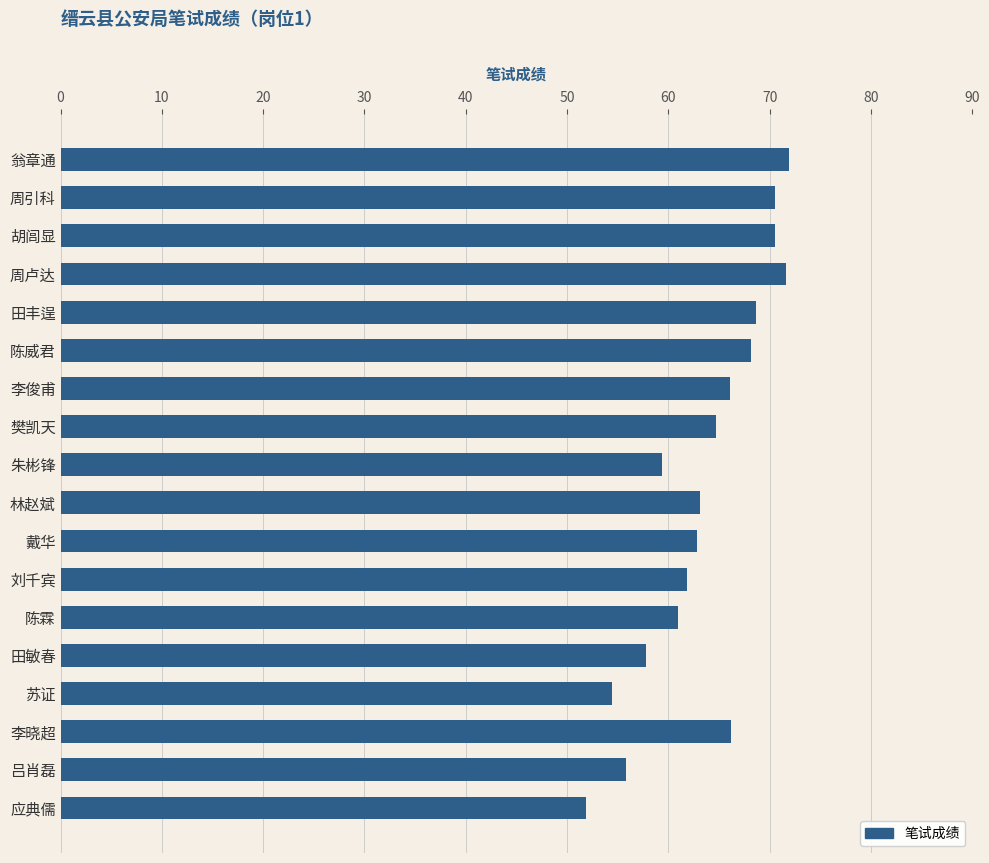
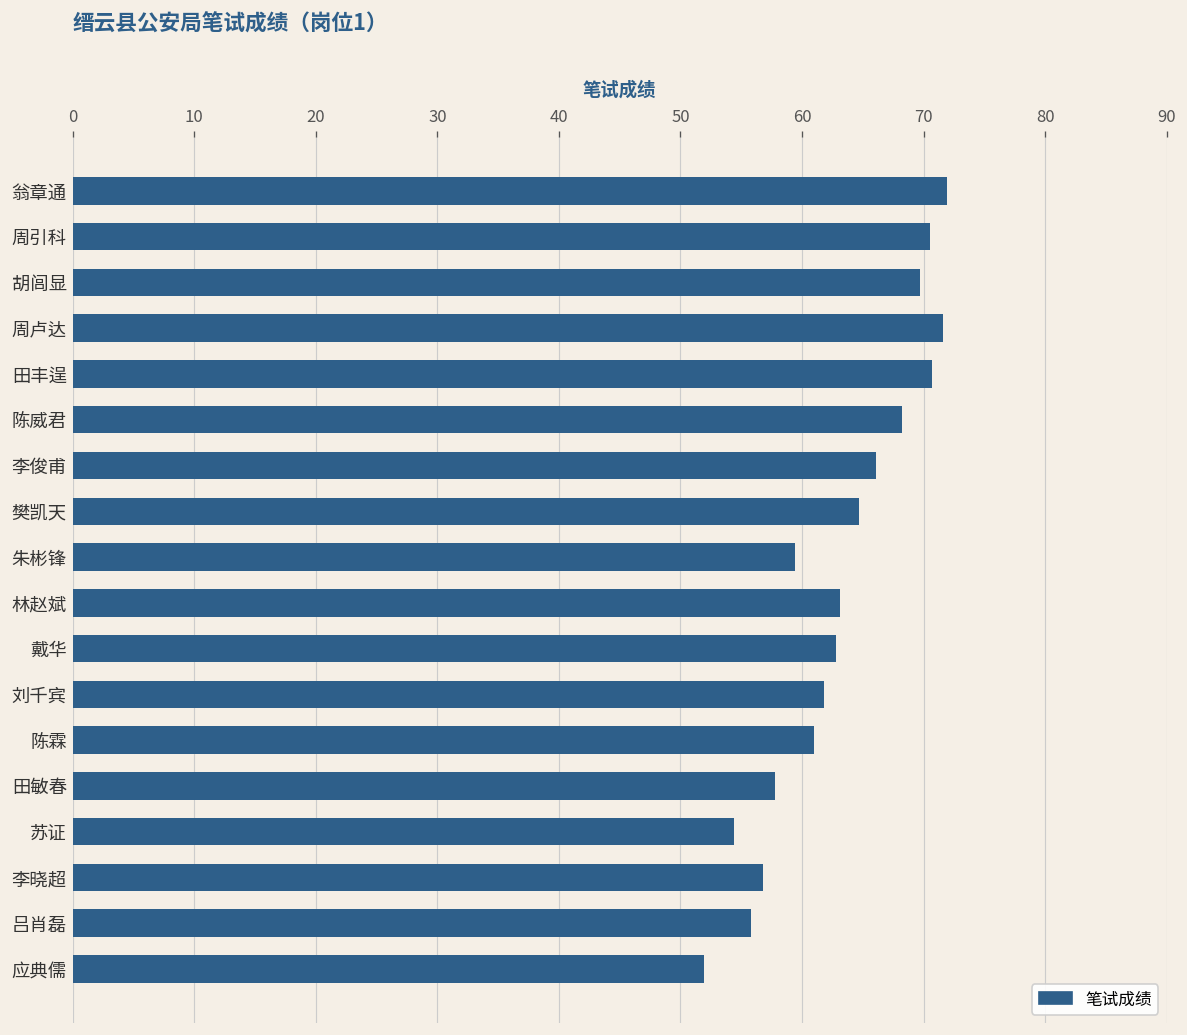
  {
    "翁章通": 71.9,
    "周引科": 70.5,
-   "胡闾显": 70.5,
+   "胡闾显": 69.7,
    "周卢达": 71.6,
-   "田丰逞": 68.7,
+   "田丰逞": 70.7,
    "陈威君": 68.2,
    "李俊甫": 66.1,
    "樊凯天": 64.7,
    "朱彬锋": 59.4,
    "林赵斌": 63.1,
    "戴华": 62.8,
    "刘千宾": 61.8,
    "陈霖": 61.0,
    "田敏春": 57.8,
    "苏证": 54.4,
-   "李晓超": 66.2,
+   "李晓超": 56.8,
    "吕肖磊": 55.8,
    "应典儒": 51.9
  }
